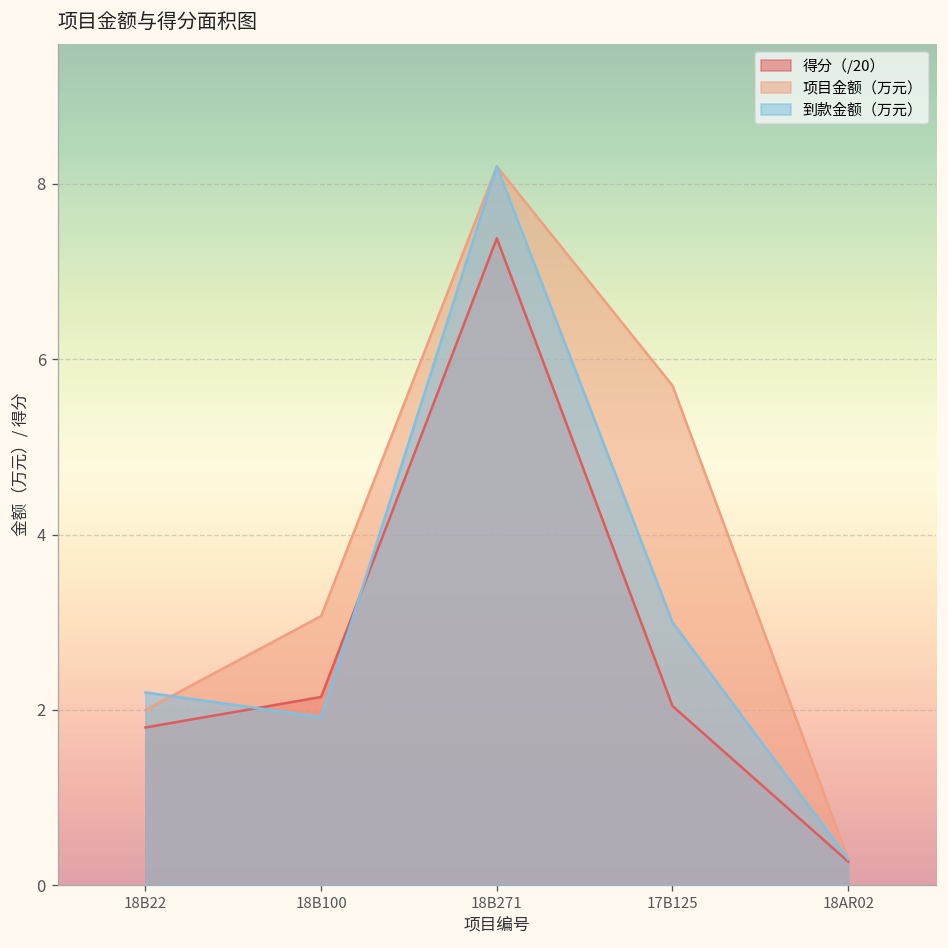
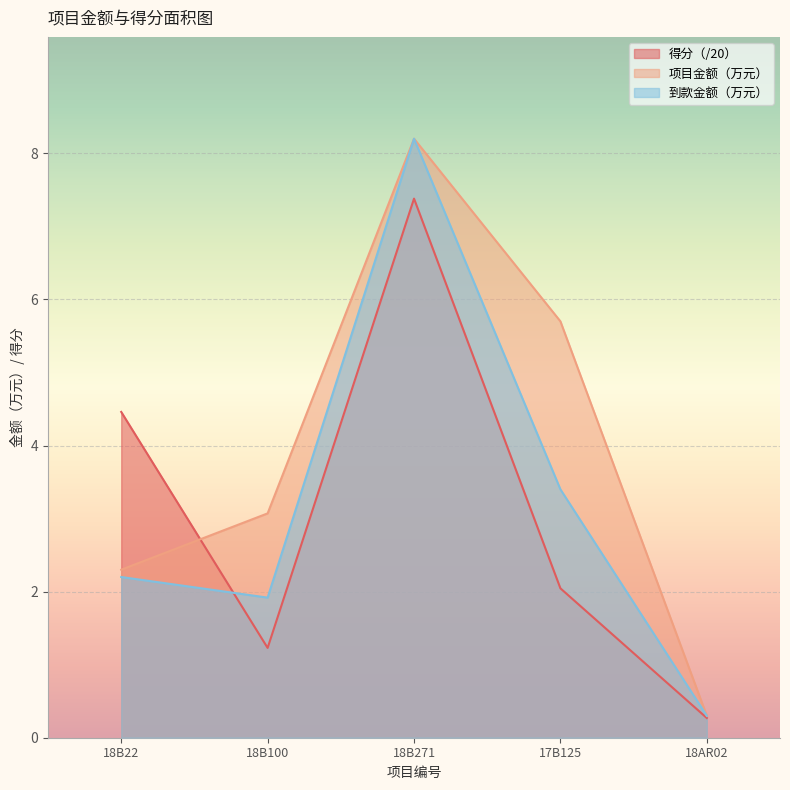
  {
    "得分（/20）": {
-     "18B22": 1.8,
-     "18B100": 2.1,
+     "18B22": 4.5,
+     "18B100": 1.2,
      "18B271": 7.4,
      "17B125": 2.0
    },
    "项目金额（万元）": {
-     "18B22": 2.0,
+     "18B22": 2.3,
      "18B100": 3.1,
      "17B125": 5.7
    },
    "到款金额（万元）": {
      "18B22": 2.2,
      "18B100": 1.9,
-     "17B125": 3.0
+     "17B125": 3.4
    }
  }
